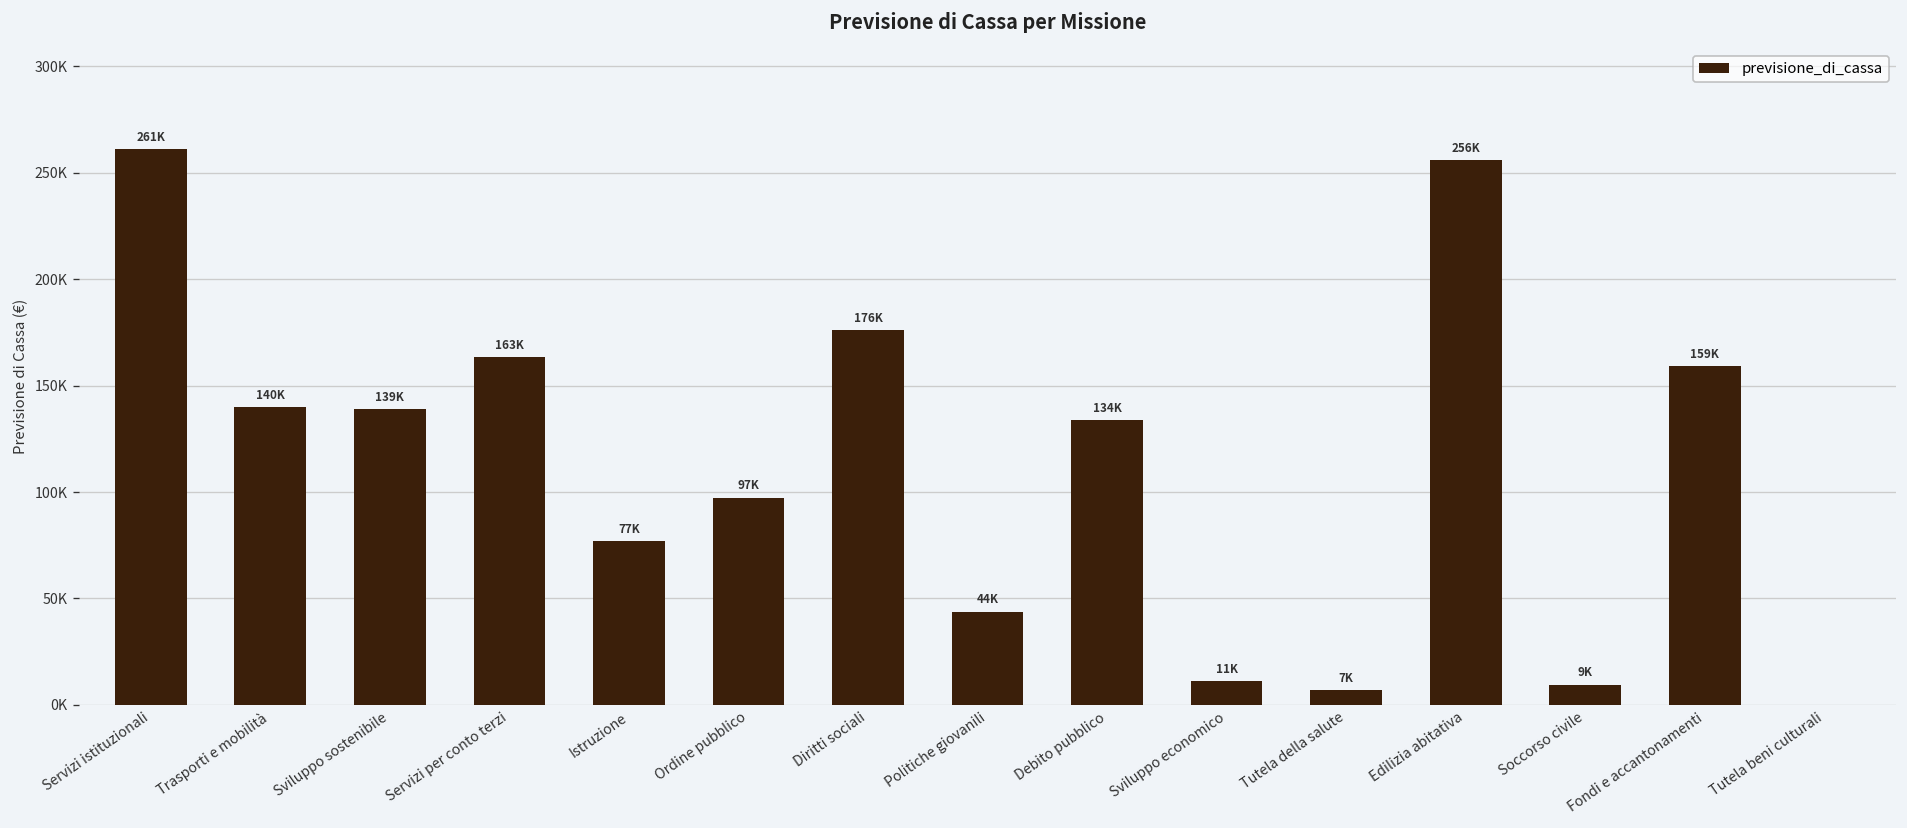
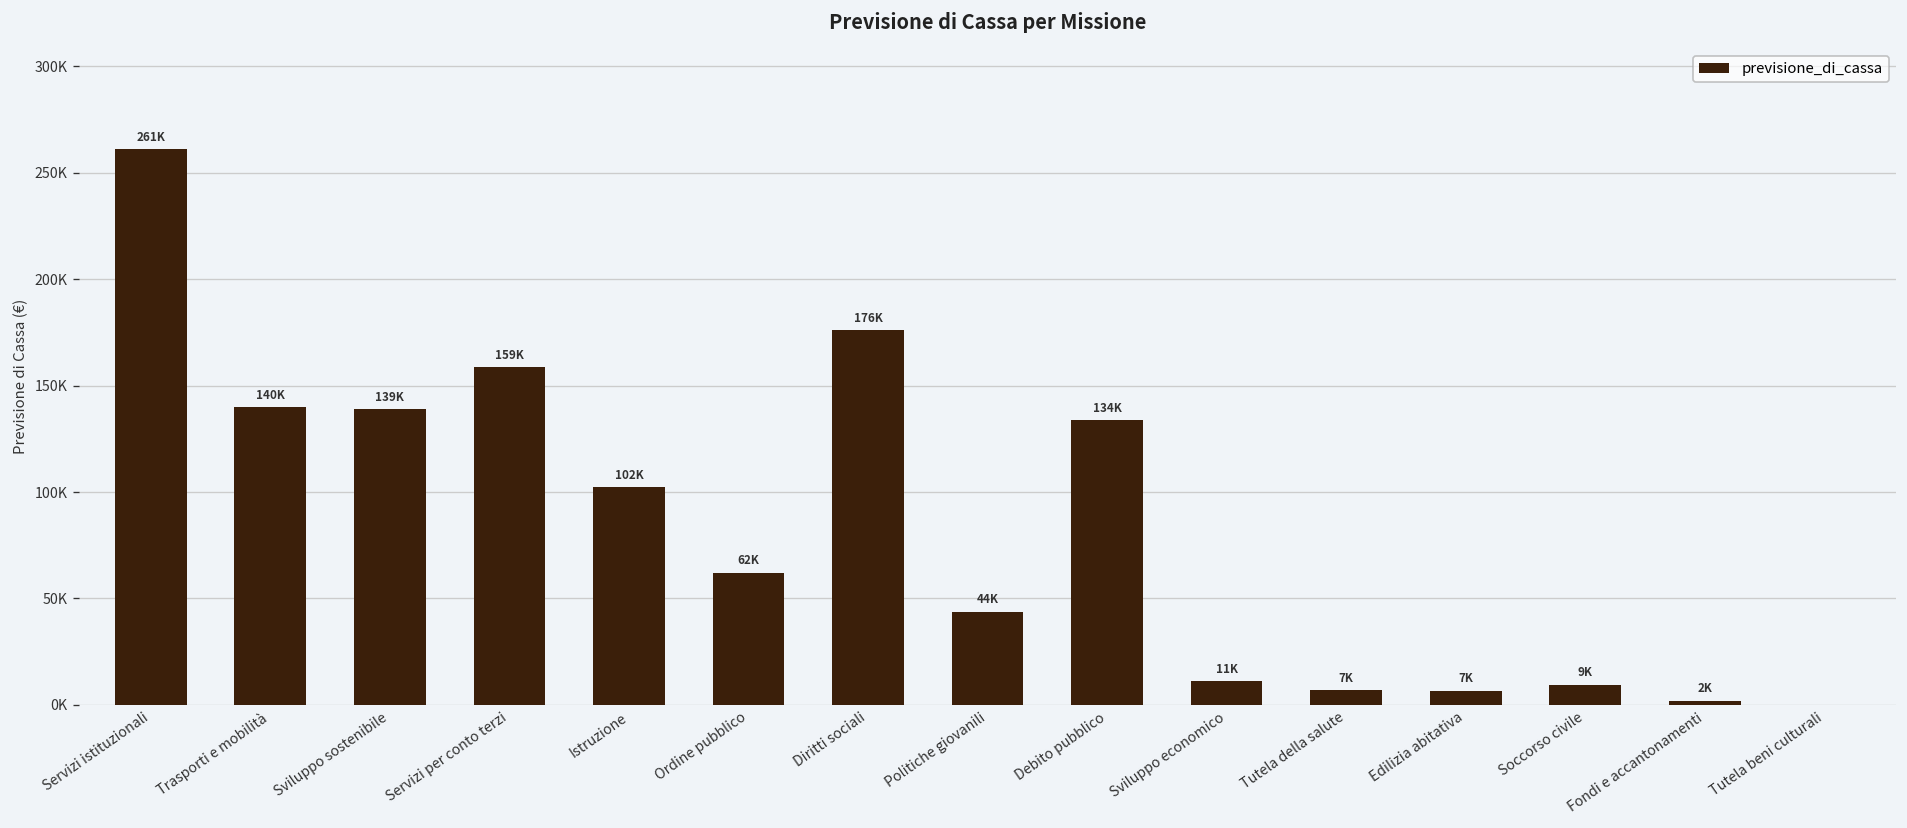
  {
    "Servizi istituzionali": "261K",
    "Trasporti e mobilità": "140K",
    "Sviluppo sostenibile": "139K",
-   "Servizi per conto terzi": "163K",
-   "Istruzione": "77K",
-   "Ordine pubblico": "97K",
+   "Servizi per conto terzi": "159K",
+   "Istruzione": "102K",
+   "Ordine pubblico": "62K",
    "Diritti sociali": "176K",
    "Politiche giovanili": "44K",
    "Debito pubblico": "134K",
    "Sviluppo economico": "11K",
    "Tutela della salute": "7K",
-   "Edilizia abitativa": "256K",
+   "Edilizia abitativa": "7K",
    "Soccorso civile": "9K",
-   "Fondi e accantonamenti": "159K"
+   "Fondi e accantonamenti": "2K"
  }
